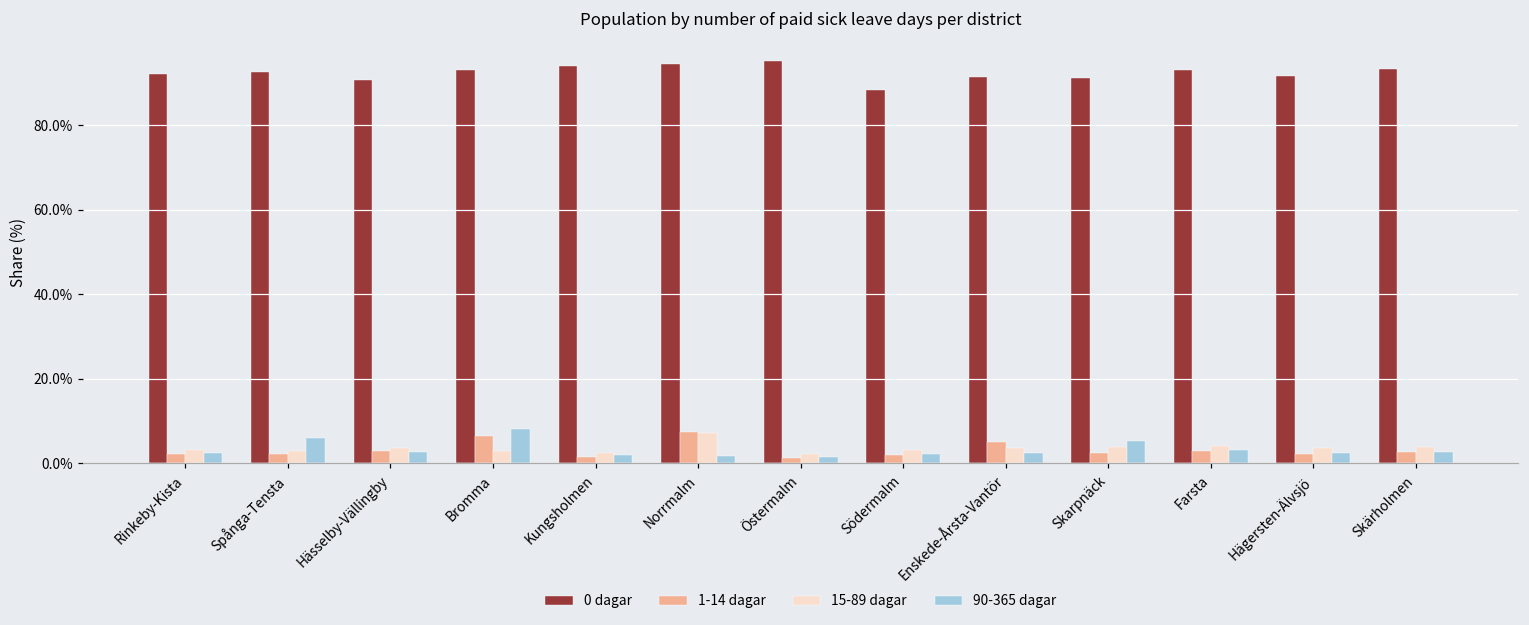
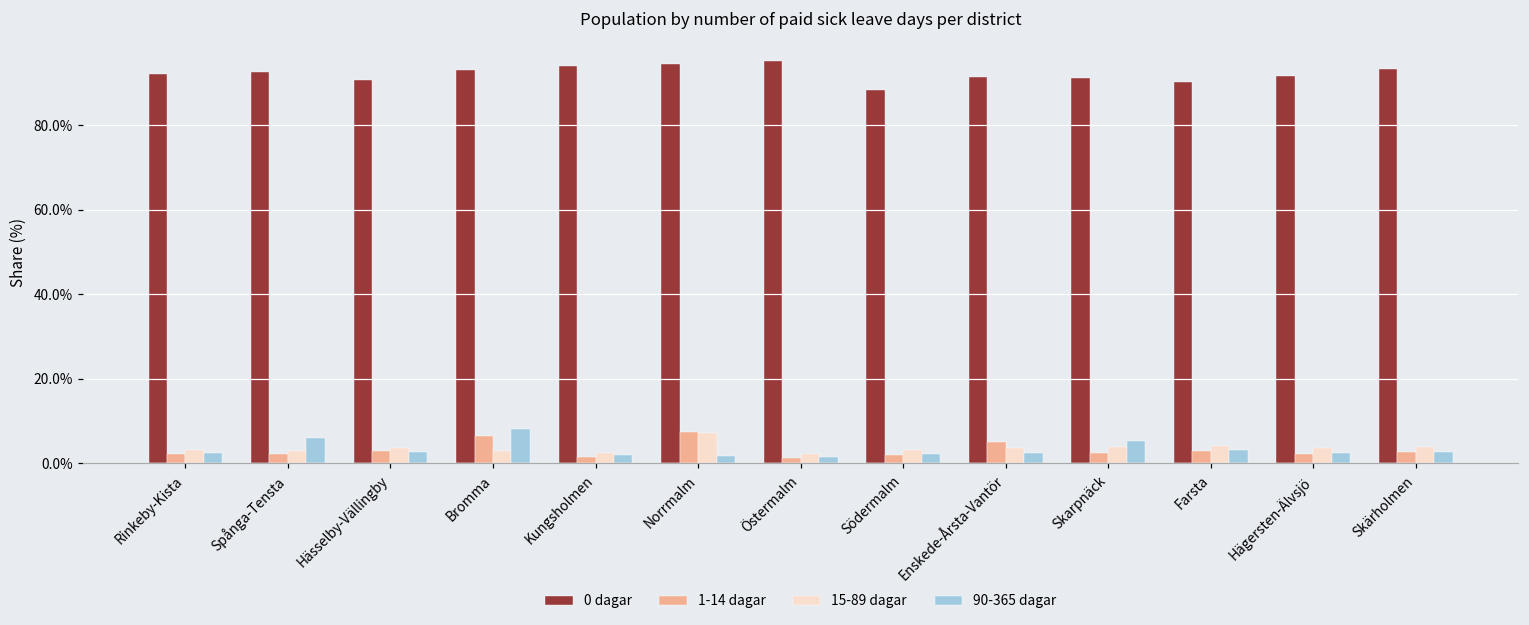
  {
    "0 dagar": {
      "Rinkeby-Kista": "92%",
      "Spånga-Tensta": "92%",
      "Hässelby-Vällingby": "91%",
      "Bromma": "93%",
      "Kungsholmen": "94%",
      "Norrmalm": "94%",
      "Östermalm": "95%",
      "Södermalm": "88%",
      "Enskede-Årsta-Vantör": "91%",
      "Skarpnäck": "91%",
-     "Farsta": "93%",
+     "Farsta": "90%",
      "Hägersten-Älvsjö": "92%",
      "Skärholmen": "93%"
    },
    "1-14 dagar": {
      "Rinkeby-Kista": "2%",
      "Spånga-Tensta": "2%",
      "Hässelby-Vällingby": "3%",
      "Bromma": "7%",
      "Kungsholmen": "2%",
      "Norrmalm": "7%",
      "Östermalm": "1%",
      "Södermalm": "2%",
      "Enskede-Årsta-Vantör": "5%",
      "Skarpnäck": "2%",
      "Farsta": "3%",
      "Hägersten-Älvsjö": "2%",
      "Skärholmen": "3%"
    },
    "15-89 dagar": {
      "Rinkeby-Kista": "3%",
      "Spånga-Tensta": "3%",
      "Hässelby-Vällingby": "4%",
      "Bromma": "3%",
      "Kungsholmen": "3%",
      "Norrmalm": "7%",
      "Östermalm": "2%",
      "Södermalm": "3%",
      "Enskede-Årsta-Vantör": "4%",
      "Skarpnäck": "4%",
      "Farsta": "4%",
      "Hägersten-Älvsjö": "4%",
      "Skärholmen": "4%"
    },
    "90-365 dagar": {
      "Rinkeby-Kista": "3%",
      "Spånga-Tensta": "6%",
      "Hässelby-Vällingby": "3%",
      "Bromma": "8%",
      "Kungsholmen": "2%",
      "Norrmalm": "2%",
      "Östermalm": "1%",
      "Södermalm": "2%",
      "Enskede-Årsta-Vantör": "3%",
      "Skarpnäck": "5%",
      "Farsta": "3%",
      "Hägersten-Älvsjö": "2%",
      "Skärholmen": "3%"
    }
  }
